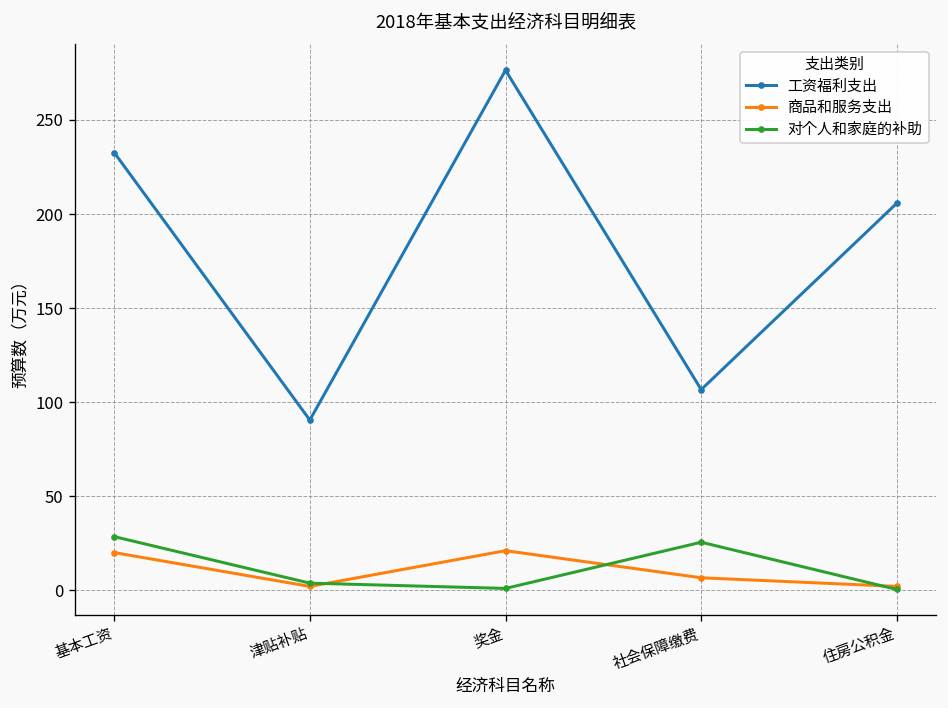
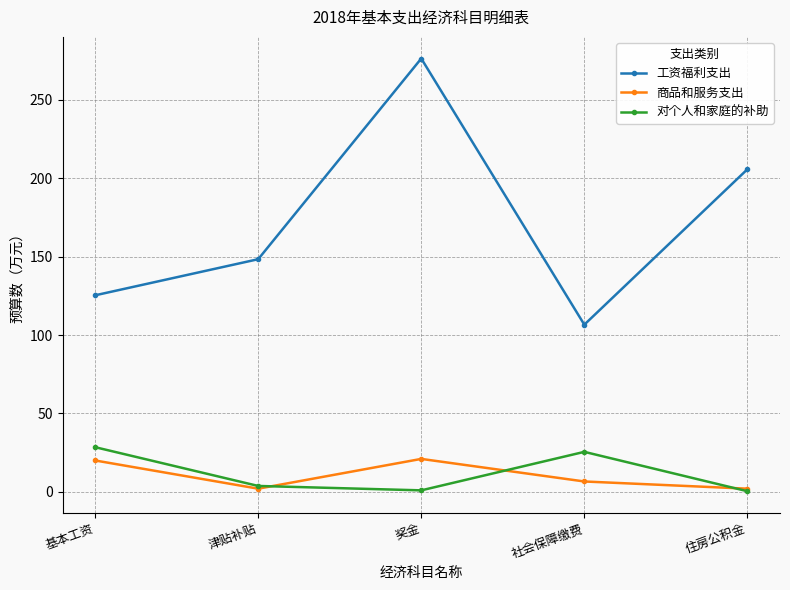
  {
    "工资福利支出": {
-     "基本工资": 233,
-     "津贴补贴": 90,
+     "基本工资": 125,
+     "津贴补贴": 148,
      "奖金": 276,
      "社会保障缴费": 107,
      "住房公积金": 206
    },
    "商品和服务支出": {
      "基本工资": 20,
      "津贴补贴": 2,
      "奖金": 21,
      "社会保障缴费": 7
    },
    "对个人和家庭的补助": {
      "基本工资": 28,
      "津贴补贴": 4,
      "奖金": 1,
      "社会保障缴费": 26
    }
  }
